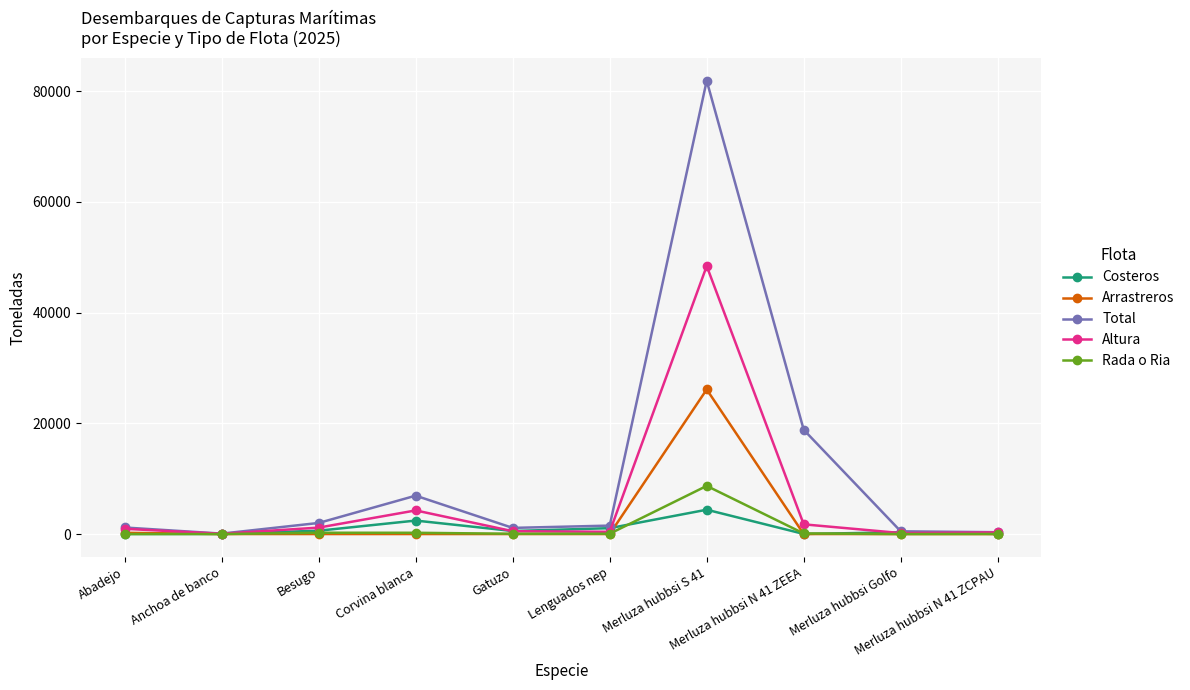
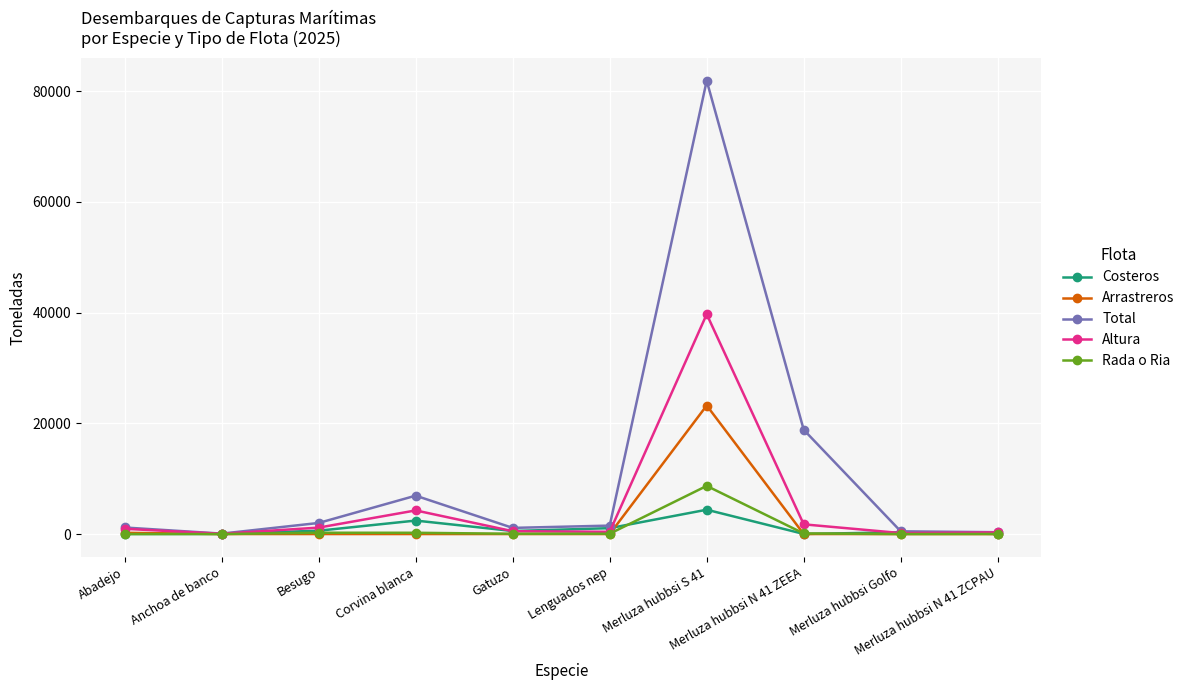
  {
    "Costeros": {
      "Corvina blanca": 2000,
      "Lenguados nep": 1000,
      "Merluza hubbsi S 41": 4000
    },
    "Arrastreros": {
-     "Merluza hubbsi S 41": 26000
+     "Merluza hubbsi S 41": 23000
    },
    "Total": {
      "Besugo": 2000,
      "Corvina blanca": 7000,
      "Gatuzo": 1000,
      "Lenguados nep": 2000,
      "Merluza hubbsi S 41": 82000,
      "Merluza hubbsi N 41 ZEEA": 19000
    },
    "Altura": {
      "Besugo": 1000,
      "Corvina blanca": 4000,
-     "Merluza hubbsi S 41": 48000,
+     "Merluza hubbsi S 41": 40000,
      "Merluza hubbsi N 41 ZEEA": 2000
    },
    "Rada o Ria": {
      "Merluza hubbsi S 41": 9000
    }
  }
